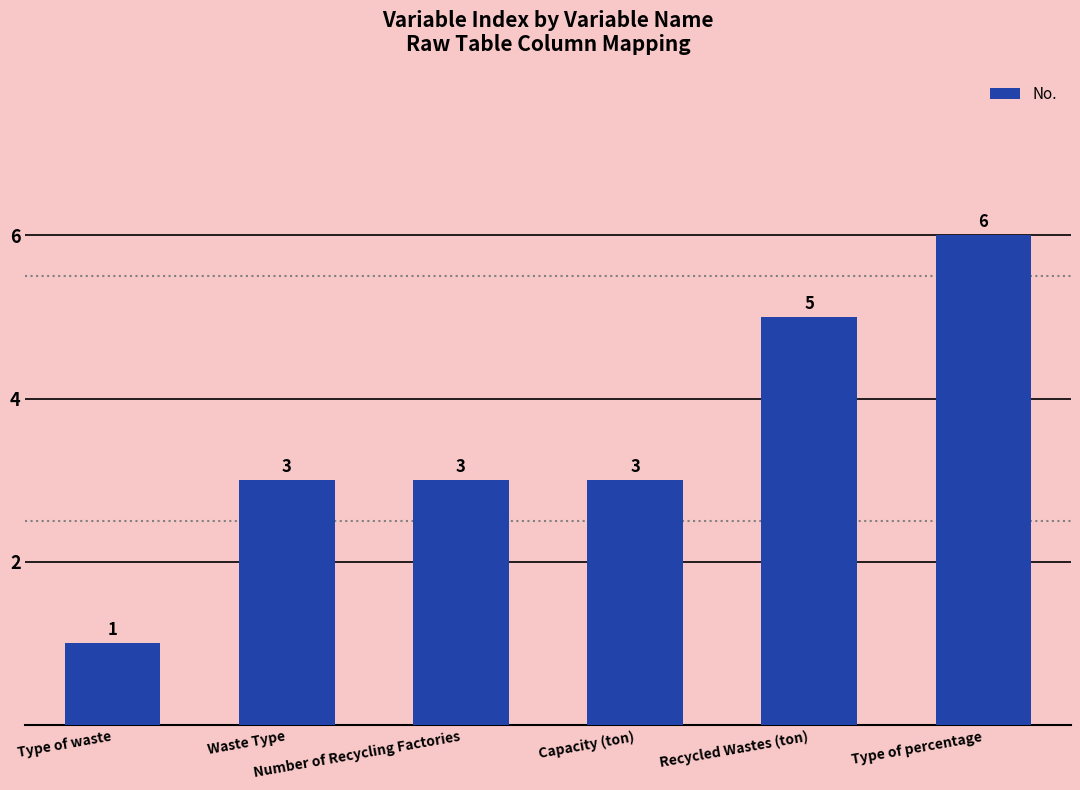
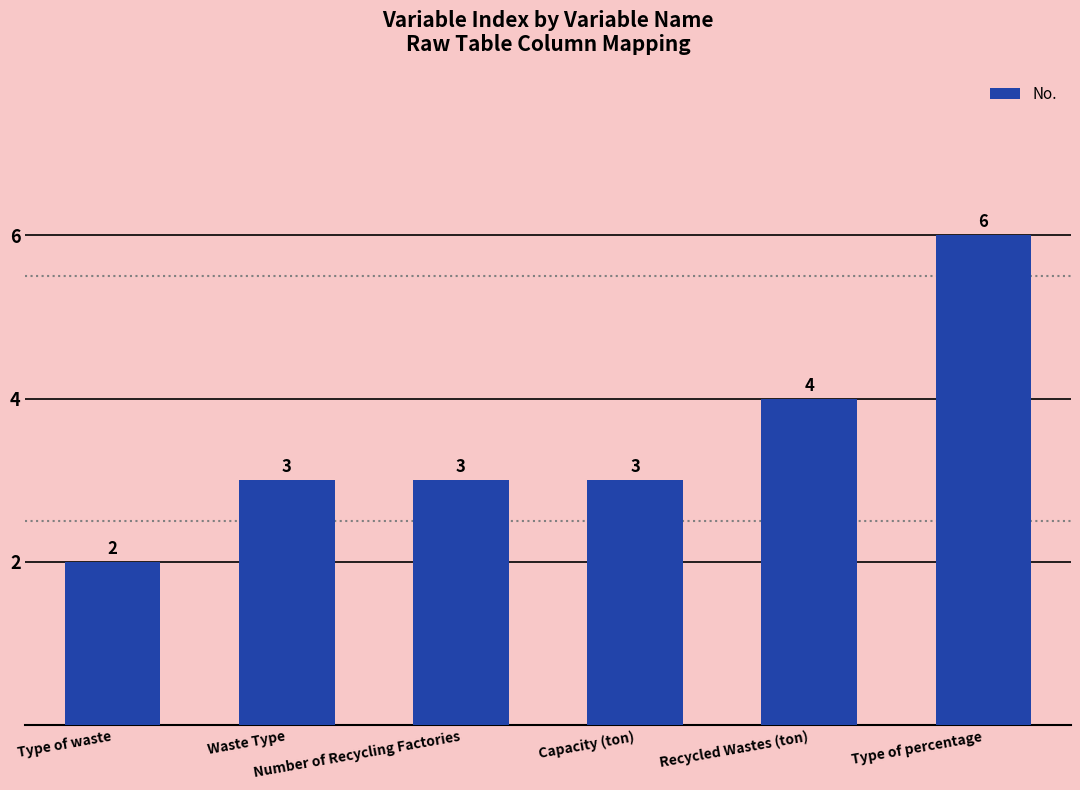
  {
-   "Type of waste": 1,
+   "Type of waste": 2,
    "Waste Type": 3,
    "Number of Recycling Factories": 3,
    "Capacity (ton)": 3,
-   "Recycled Wastes (ton)": 5,
+   "Recycled Wastes (ton)": 4,
    "Type of percentage": 6
  }
